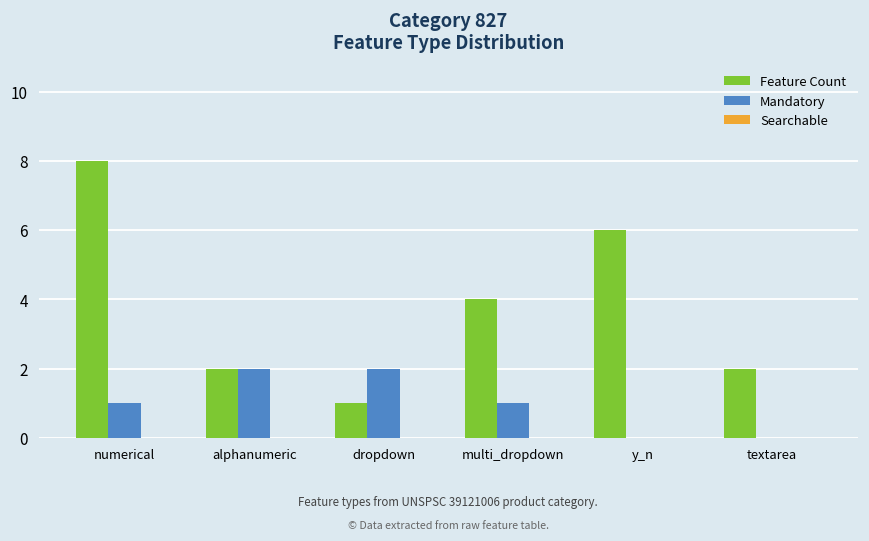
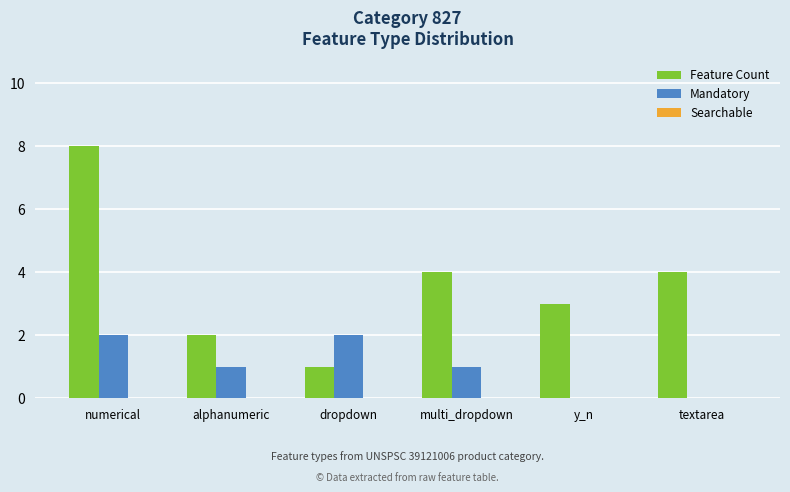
  {
    "Feature Count": {
      "numerical": 8,
      "alphanumeric": 2,
      "dropdown": 1,
      "multi_dropdown": 4,
-     "y_n": 6,
-     "textarea": 2
+     "y_n": 3,
+     "textarea": 4
    },
    "Mandatory": {
-     "numerical": 1,
-     "alphanumeric": 2,
+     "numerical": 2,
+     "alphanumeric": 1,
      "dropdown": 2,
      "multi_dropdown": 1,
      "y_n": 0,
      "textarea": 0
    },
    "Searchable": {
      "numerical": 0,
      "alphanumeric": 0,
      "dropdown": 0,
      "multi_dropdown": 0,
      "y_n": 0,
      "textarea": 0
    }
  }
